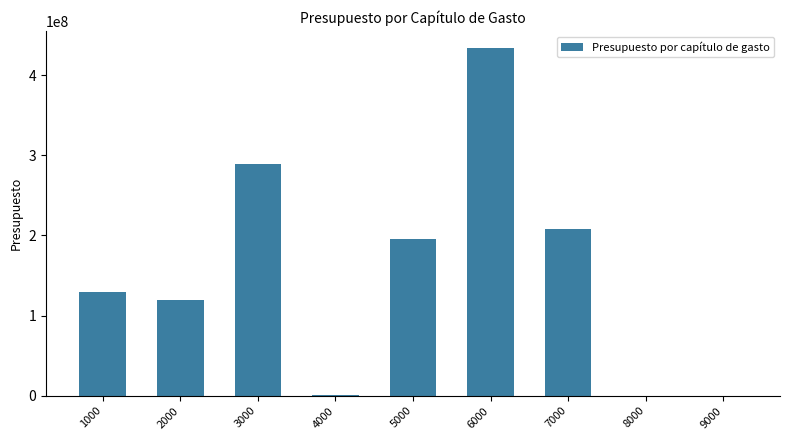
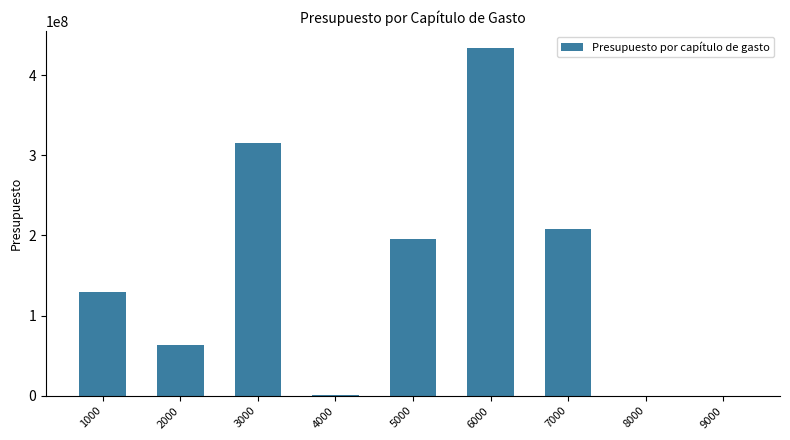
  {
    "1000": 130000000,
-   "2000": 120000000,
-   "3000": 290000000,
+   "2000": 60000000,
+   "3000": 320000000,
    "5000": 200000000,
    "6000": 430000000,
    "7000": 210000000,
    "8000": 0,
    "9000": 0
  }
